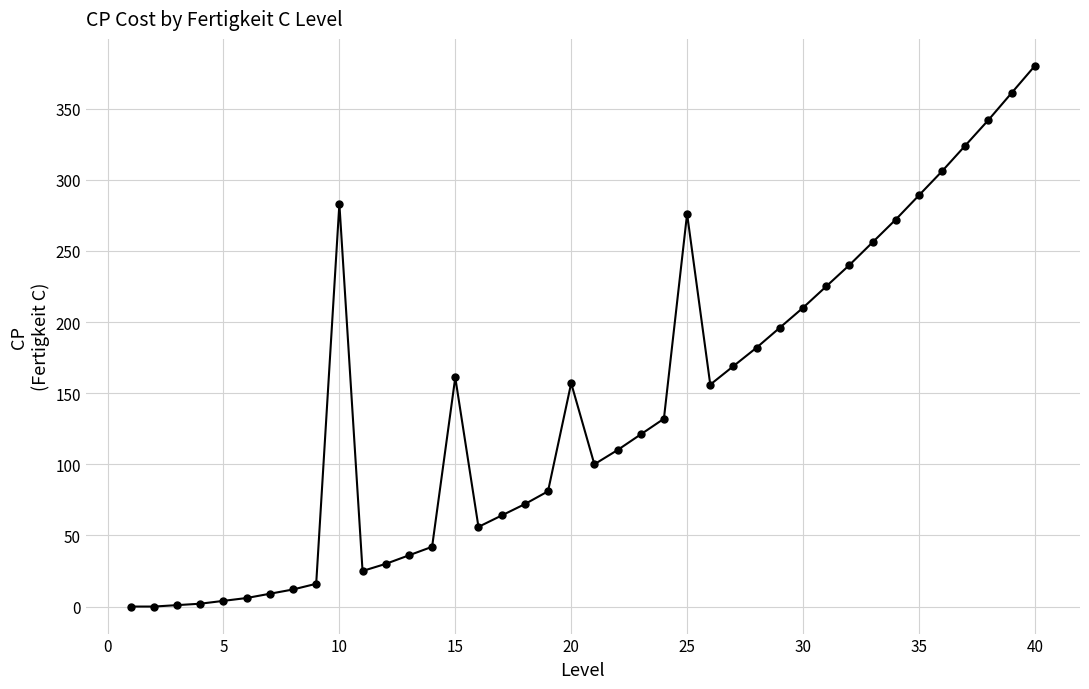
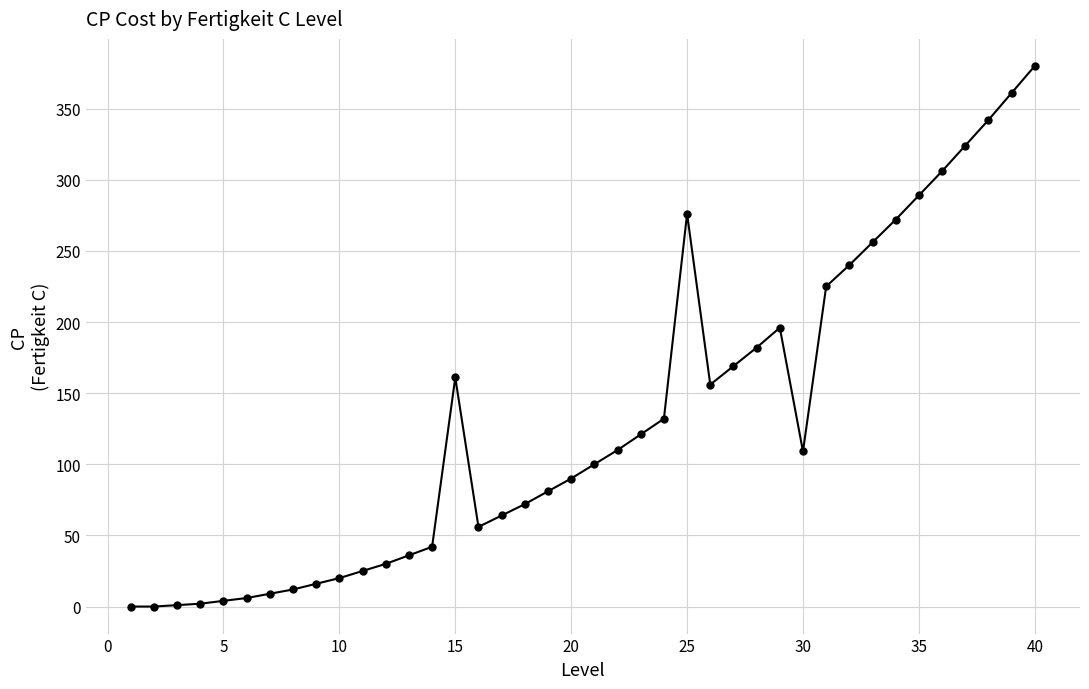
  {
    "5": 4,
-   "10": 283,
+   "10": 20,
    "15": 161,
-   "20": 157,
+   "20": 90,
    "25": 276,
-   "30": 210,
+   "30": 109,
    "35": 289,
    "40": 380
  }
